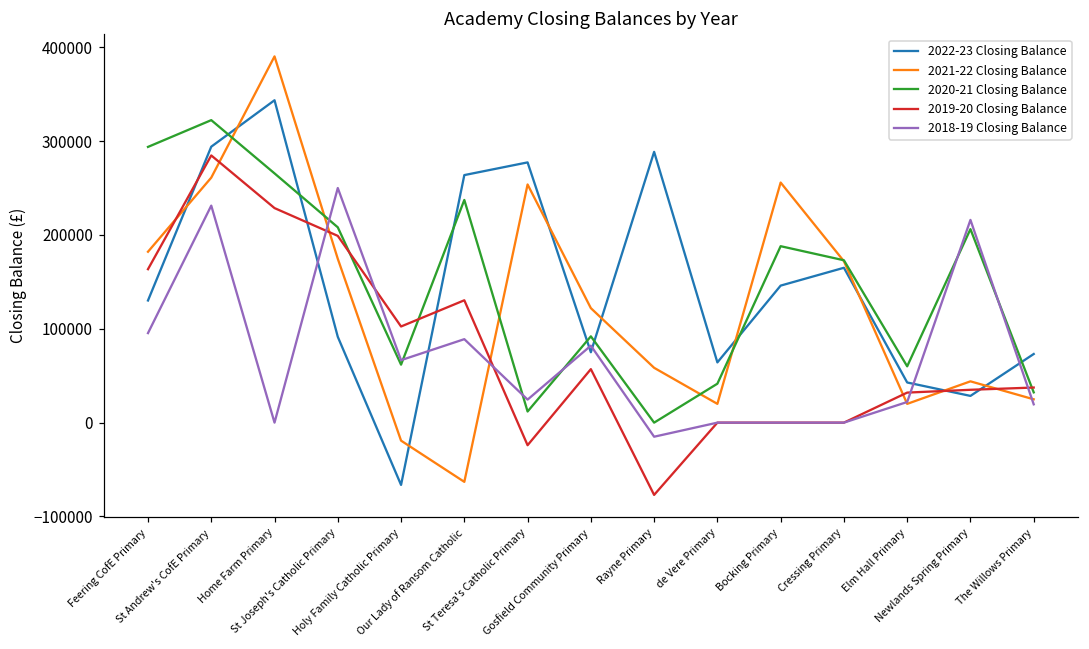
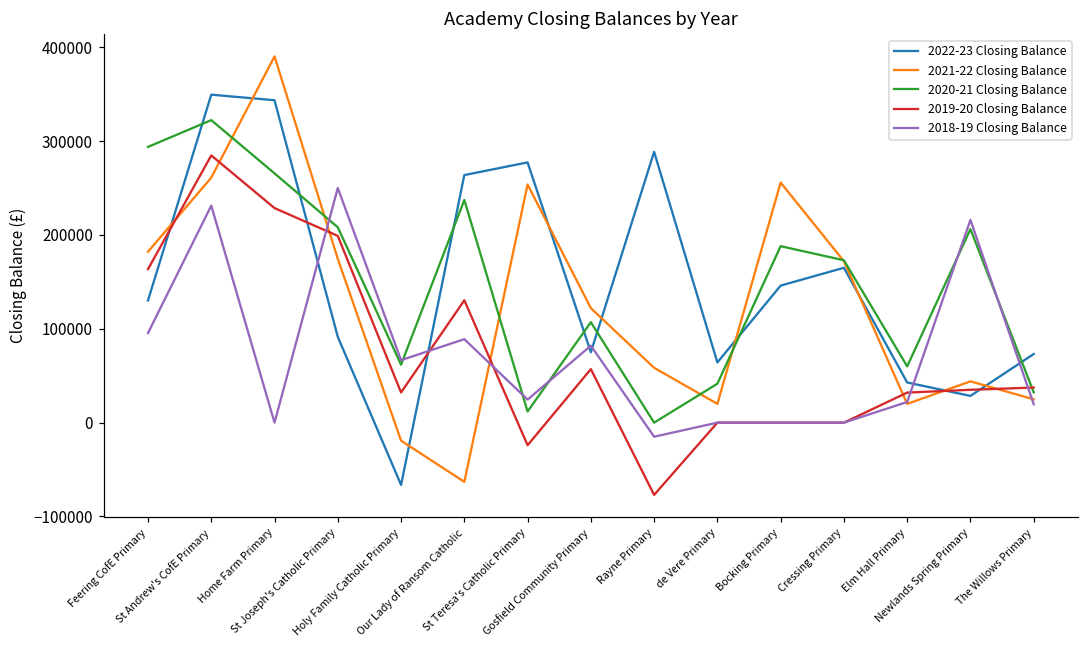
  {
    "2022-23 Closing Balance": {
      "Feering CofE Primary": 130000,
-     "St Andrew's CofE Primary": 290000,
+     "St Andrew's CofE Primary": 350000,
      "Home Farm Primary": 340000,
      "St Joseph's Catholic Primary": 90000,
      "Holy Family Catholic Primary": -70000,
      "Our Lady of Ransom Catholic": 260000,
      "St Teresa's Catholic Primary": 280000,
      "Gosfield Community Primary": 80000,
      "Rayne Primary": 290000,
      "de Vere Primary": 60000,
      "Bocking Primary": 150000,
      "Cressing Primary": 170000,
      "Elm Hall Primary": 40000,
      "Newlands Spring Primary": 30000,
      "The Willows Primary": 70000
    },
    "2021-22 Closing Balance": {
      "Feering CofE Primary": 180000,
      "St Andrew's CofE Primary": 260000,
      "Home Farm Primary": 390000,
      "St Joseph's Catholic Primary": 170000,
      "Holy Family Catholic Primary": -20000,
      "Our Lady of Ransom Catholic": -60000,
      "St Teresa's Catholic Primary": 250000,
      "Gosfield Community Primary": 120000,
      "Rayne Primary": 60000,
      "de Vere Primary": 20000,
      "Bocking Primary": 260000,
      "Newlands Spring Primary": 40000,
      "The Willows Primary": 20000
    },
    "2020-21 Closing Balance": {
      "Feering CofE Primary": 290000,
      "St Andrew's CofE Primary": 320000,
      "Home Farm Primary": 270000,
      "St Joseph's Catholic Primary": 210000,
      "Holy Family Catholic Primary": 60000,
      "Our Lady of Ransom Catholic": 240000,
      "St Teresa's Catholic Primary": 10000,
-     "Gosfield Community Primary": 90000,
+     "Gosfield Community Primary": 110000,
      "Rayne Primary": 0,
      "de Vere Primary": 40000,
      "Bocking Primary": 190000,
      "Elm Hall Primary": 60000,
      "Newlands Spring Primary": 210000,
      "The Willows Primary": 30000
    },
    "2019-20 Closing Balance": {
      "Feering CofE Primary": 160000,
      "St Andrew's CofE Primary": 280000,
      "Home Farm Primary": 230000,
      "St Joseph's Catholic Primary": 200000,
-     "Holy Family Catholic Primary": 100000,
+     "Holy Family Catholic Primary": 30000,
      "Our Lady of Ransom Catholic": 130000,
      "St Teresa's Catholic Primary": -20000,
      "Gosfield Community Primary": 60000,
      "Rayne Primary": -80000,
      "Elm Hall Primary": 30000,
      "Newlands Spring Primary": 40000,
      "The Willows Primary": 40000
    },
    "2018-19 Closing Balance": {
      "Feering CofE Primary": 100000,
      "St Andrew's CofE Primary": 230000,
      "Home Farm Primary": 0,
      "St Joseph's Catholic Primary": 250000,
      "Holy Family Catholic Primary": 70000,
      "Our Lady of Ransom Catholic": 90000,
      "St Teresa's Catholic Primary": 20000,
      "Gosfield Community Primary": 80000,
      "Rayne Primary": -20000,
      "Newlands Spring Primary": 220000,
      "The Willows Primary": 20000
    }
  }
